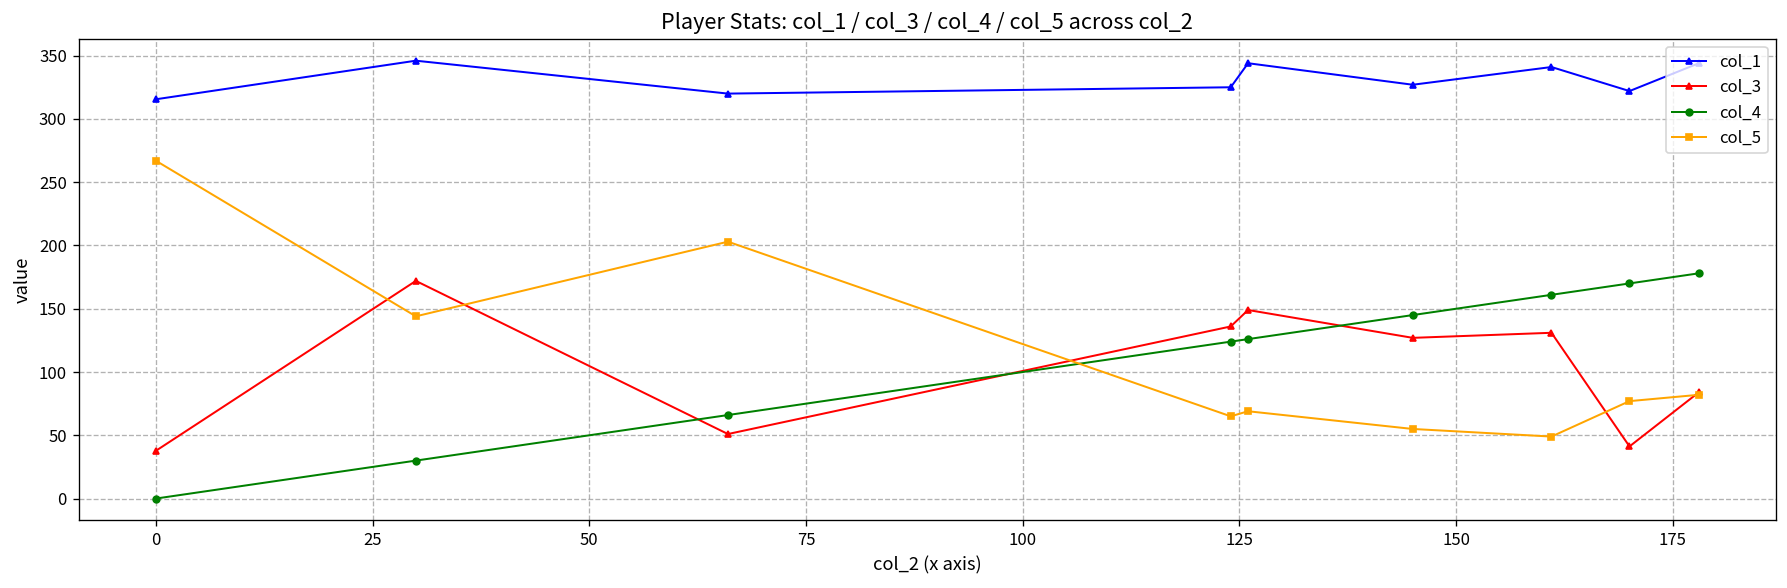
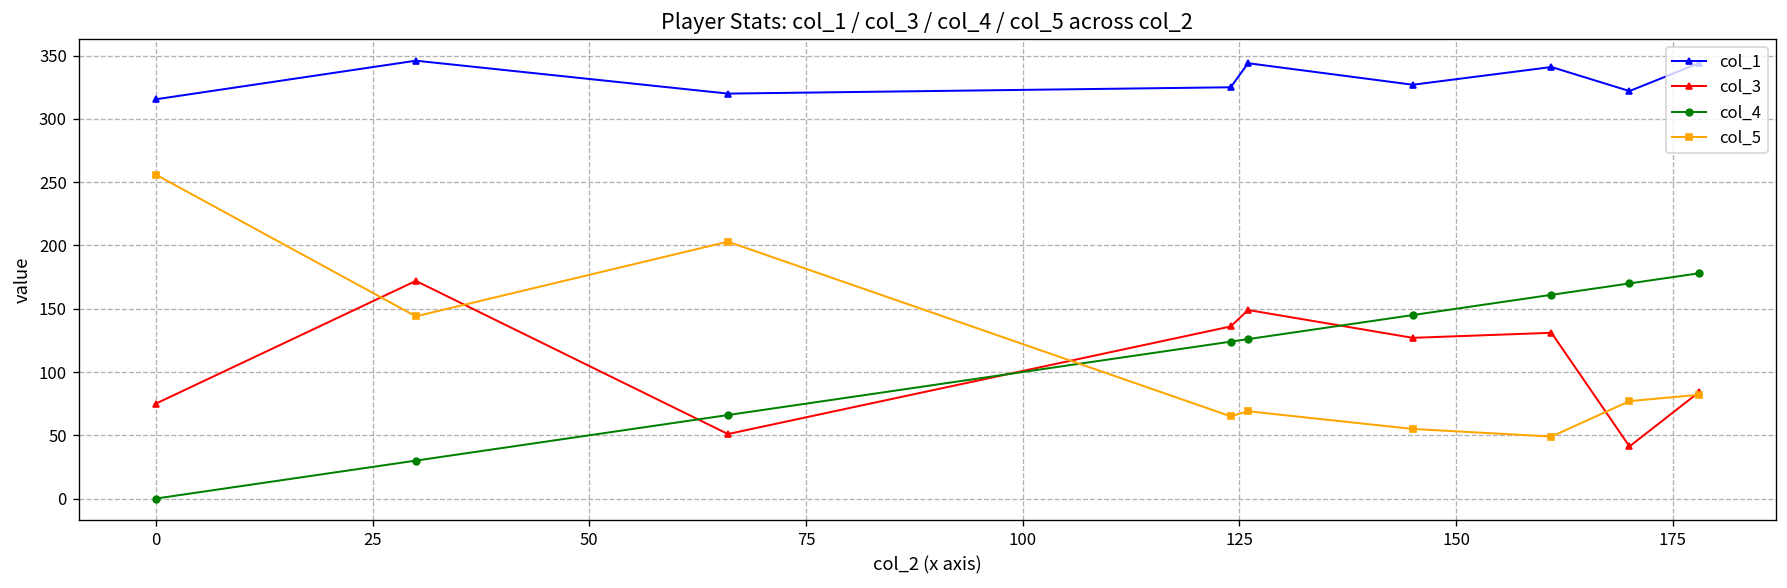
  {
    "col_1": {
      "0": 316
    },
    "col_3": {
-     "0": 38
+     "0": 75
    },
    "col_4": {
      "0": 0
    },
    "col_5": {
-     "0": 267
+     "0": 256
    }
  }
